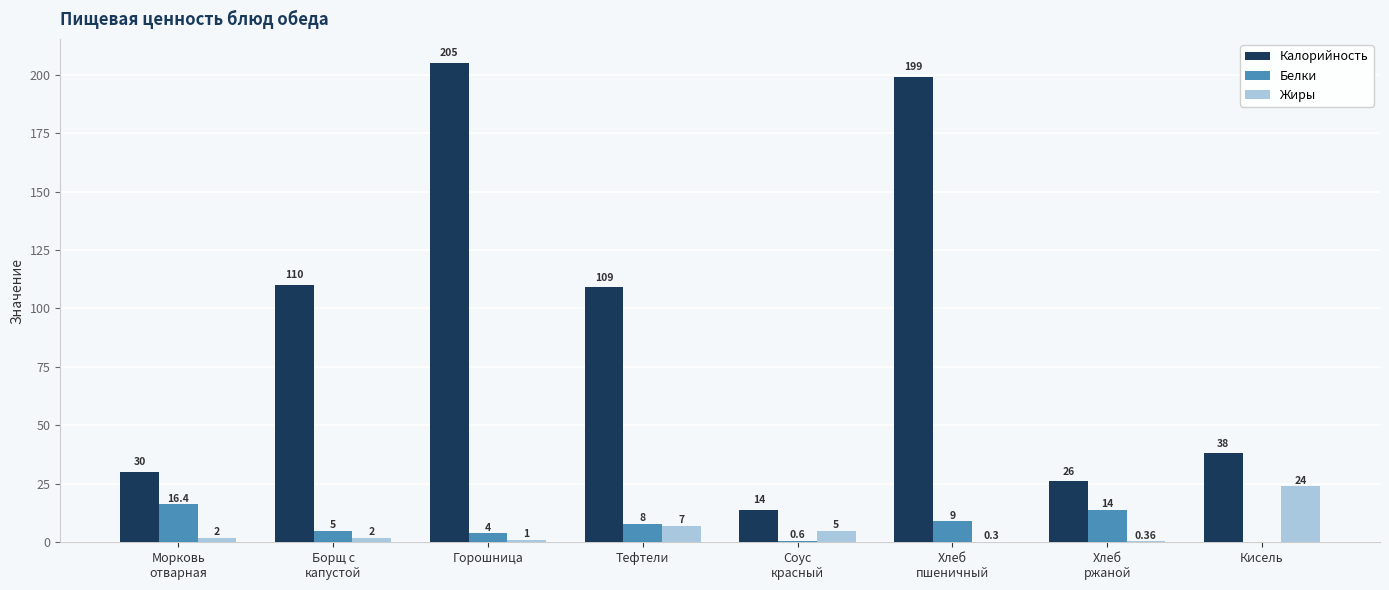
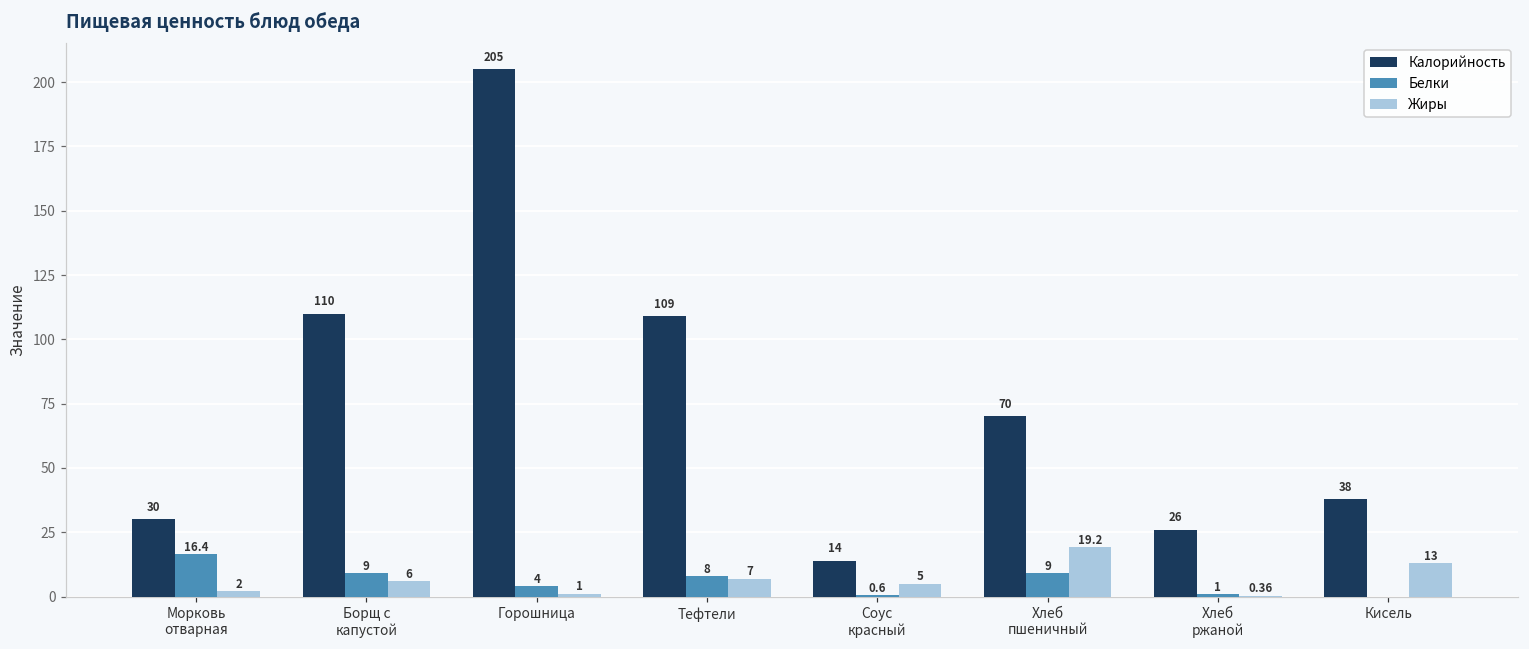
  {
    "Калорийность": {
      "Морковь отварная": 30,
      "Борщ с капустой": 110,
      "Горошница": 205,
      "Тефтели": 109,
      "Соус красный": 14,
-     "Хлеб пшеничный": 199,
+     "Хлеб пшеничный": 70,
      "Хлеб ржаной": 26,
      "Кисель": 38
    },
    "Белки": {
      "Морковь отварная": 16.4,
-     "Борщ с капустой": 5,
+     "Борщ с капустой": 9,
      "Горошница": 4,
      "Тефтели": 8,
      "Соус красный": 0.6,
      "Хлеб пшеничный": 9,
-     "Хлеб ржаной": 14
+     "Хлеб ржаной": 1
    },
    "Жиры": {
      "Морковь отварная": 2,
-     "Борщ с капустой": 2,
+     "Борщ с капустой": 6,
      "Горошница": 1,
      "Тефтели": 7,
      "Соус красный": 5,
-     "Хлеб пшеничный": 0.3,
+     "Хлеб пшеничный": 19.2,
      "Хлеб ржаной": 0.36,
-     "Кисель": 24
+     "Кисель": 13
    }
  }
